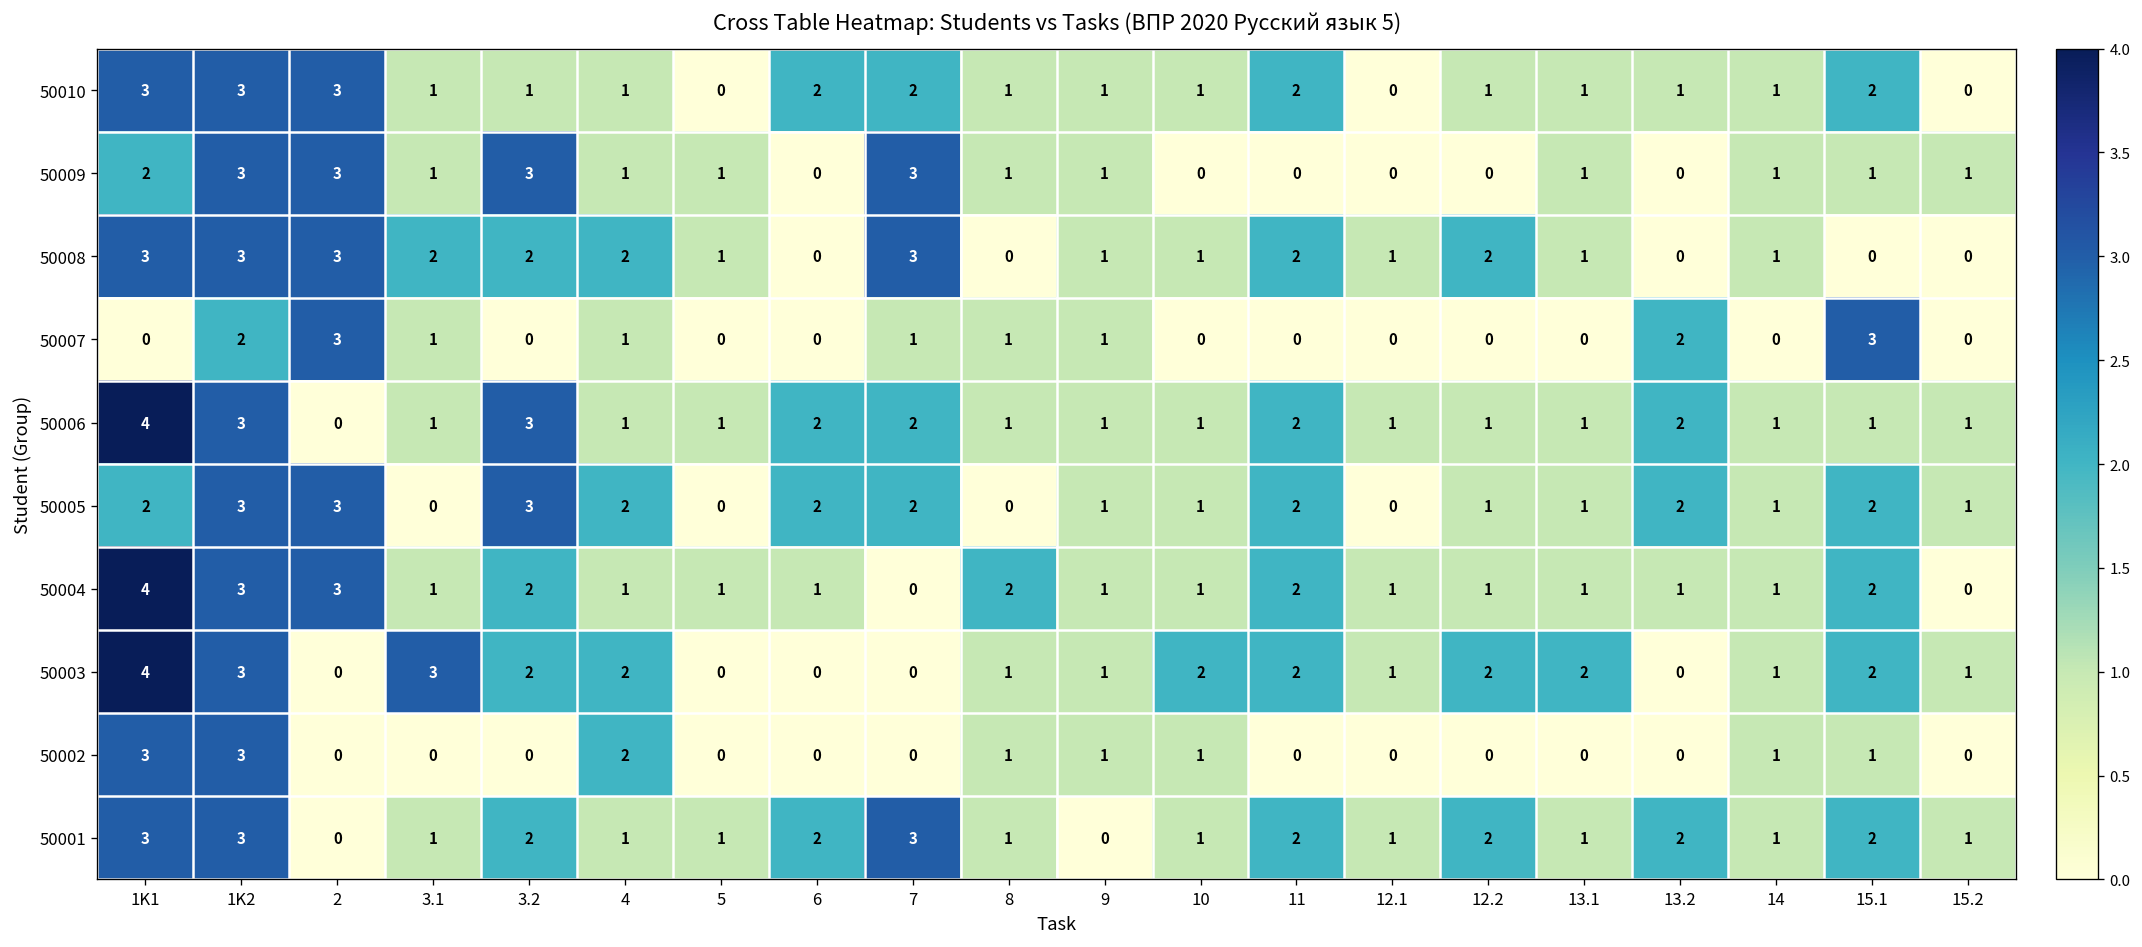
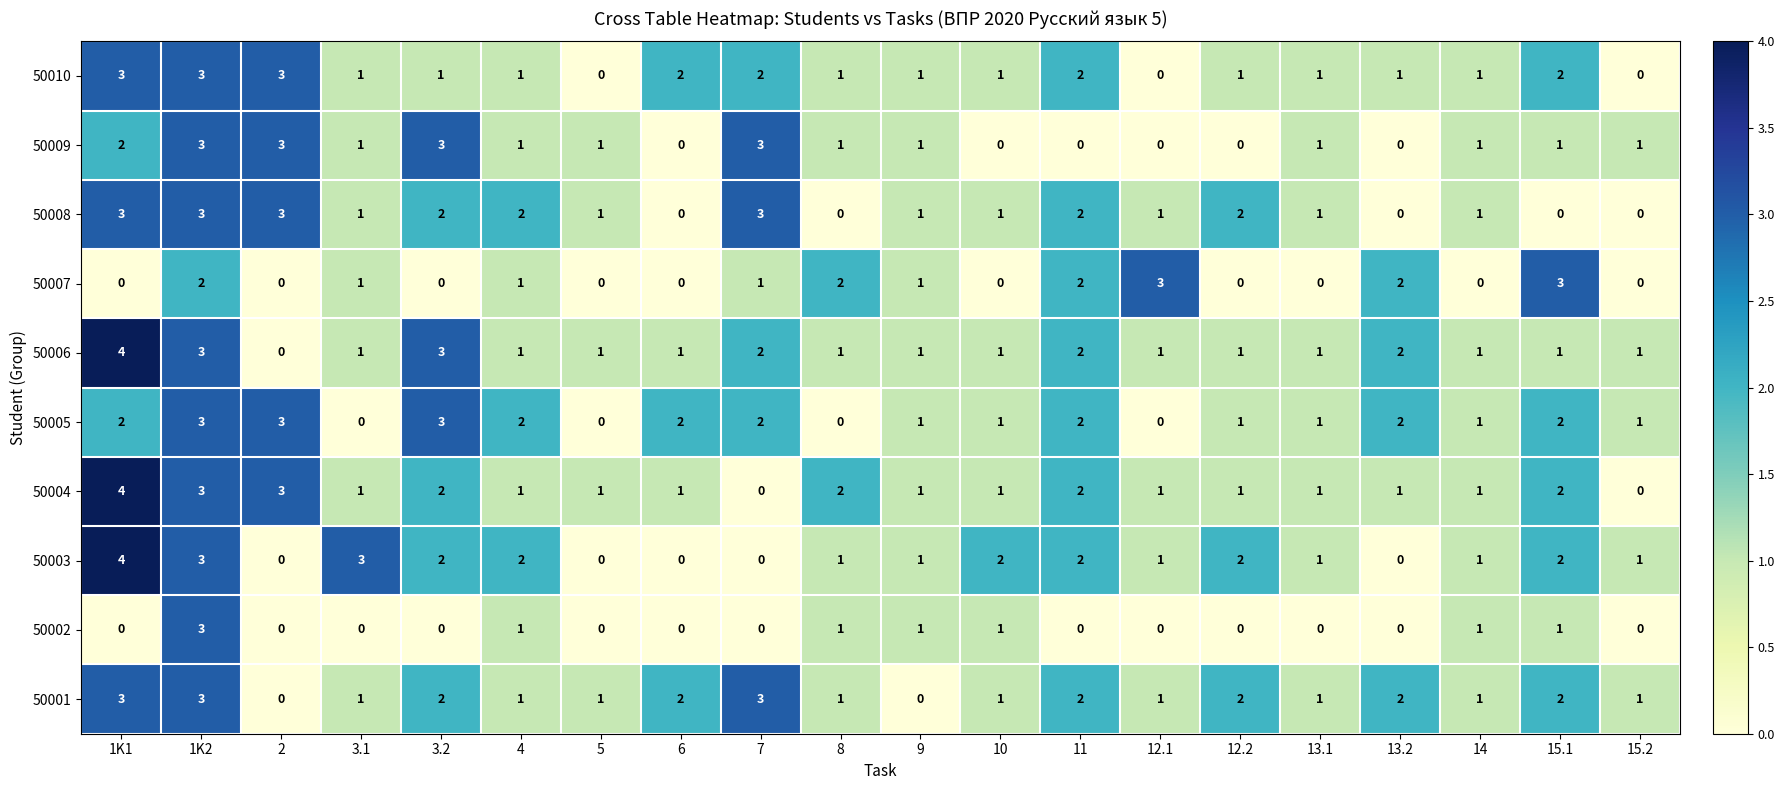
  {
    "50010": {
      "1K1": 3,
      "1K2": 3,
      "2": 3,
      "3.1": 1,
      "3.2": 1,
      "4": 1,
      "5": 0,
      "6": 2,
      "7": 2,
      "8": 1,
      "9": 1,
      "10": 1,
      "11": 2,
      "12.1": 0,
      "12.2": 1,
      "13.1": 1,
      "13.2": 1,
      "14": 1,
      "15.1": 2,
      "15.2": 0
    },
    "50009": {
      "1K1": 2,
      "1K2": 3,
      "2": 3,
      "3.1": 1,
      "3.2": 3,
      "4": 1,
      "5": 1,
      "6": 0,
      "7": 3,
      "8": 1,
      "9": 1,
      "10": 0,
      "11": 0,
      "12.1": 0,
      "12.2": 0,
      "13.1": 1,
      "13.2": 0,
      "14": 1,
      "15.1": 1,
      "15.2": 1
    },
    "50008": {
      "1K1": 3,
      "1K2": 3,
      "2": 3,
-     "3.1": 2,
+     "3.1": 1,
      "3.2": 2,
      "4": 2,
      "5": 1,
      "6": 0,
      "7": 3,
      "8": 0,
      "9": 1,
      "10": 1,
      "11": 2,
      "12.1": 1,
      "12.2": 2,
      "13.1": 1,
      "13.2": 0,
      "14": 1,
      "15.1": 0,
      "15.2": 0
    },
    "50007": {
      "1K1": 0,
      "1K2": 2,
-     "2": 3,
+     "2": 0,
      "3.1": 1,
      "3.2": 0,
      "4": 1,
      "5": 0,
      "6": 0,
      "7": 1,
-     "8": 1,
+     "8": 2,
      "9": 1,
      "10": 0,
-     "11": 0,
-     "12.1": 0,
+     "11": 2,
+     "12.1": 3,
      "12.2": 0,
      "13.1": 0,
      "13.2": 2,
      "14": 0,
      "15.1": 3,
      "15.2": 0
    },
    "50006": {
      "1K1": 4,
      "1K2": 3,
      "2": 0,
      "3.1": 1,
      "3.2": 3,
      "4": 1,
      "5": 1,
-     "6": 2,
+     "6": 1,
      "7": 2,
      "8": 1,
      "9": 1,
      "10": 1,
      "11": 2,
      "12.1": 1,
      "12.2": 1,
      "13.1": 1,
      "13.2": 2,
      "14": 1,
      "15.1": 1,
      "15.2": 1
    },
    "50005": {
      "1K1": 2,
      "1K2": 3,
      "2": 3,
      "3.1": 0,
      "3.2": 3,
      "4": 2,
      "5": 0,
      "6": 2,
      "7": 2,
      "8": 0,
      "9": 1,
      "10": 1,
      "11": 2,
      "12.1": 0,
      "12.2": 1,
      "13.1": 1,
      "13.2": 2,
      "14": 1,
      "15.1": 2,
      "15.2": 1
    },
    "50004": {
      "1K1": 4,
      "1K2": 3,
      "2": 3,
      "3.1": 1,
      "3.2": 2,
      "4": 1,
      "5": 1,
      "6": 1,
      "7": 0,
      "8": 2,
      "9": 1,
      "10": 1,
      "11": 2,
      "12.1": 1,
      "12.2": 1,
      "13.1": 1,
      "13.2": 1,
      "14": 1,
      "15.1": 2,
      "15.2": 0
    },
    "50003": {
      "1K1": 4,
      "1K2": 3,
      "2": 0,
      "3.1": 3,
      "3.2": 2,
      "4": 2,
      "5": 0,
      "6": 0,
      "7": 0,
      "8": 1,
      "9": 1,
      "10": 2,
      "11": 2,
      "12.1": 1,
      "12.2": 2,
-     "13.1": 2,
+     "13.1": 1,
      "13.2": 0,
      "14": 1,
      "15.1": 2,
      "15.2": 1
    },
    "50002": {
-     "1K1": 3,
+     "1K1": 0,
      "1K2": 3,
      "2": 0,
      "3.1": 0,
      "3.2": 0,
-     "4": 2,
+     "4": 1,
      "5": 0,
      "6": 0,
      "7": 0,
      "8": 1,
      "9": 1,
      "10": 1,
      "11": 0,
      "12.1": 0,
      "12.2": 0,
      "13.1": 0,
      "13.2": 0,
      "14": 1,
      "15.1": 1,
      "15.2": 0
    },
    "50001": {
      "1K1": 3,
      "1K2": 3,
      "2": 0,
      "3.1": 1,
      "3.2": 2,
      "4": 1,
      "5": 1,
      "6": 2,
      "7": 3,
      "8": 1,
      "9": 0,
      "10": 1,
      "11": 2,
      "12.1": 1,
      "12.2": 2,
      "13.1": 1,
      "13.2": 2,
      "14": 1,
      "15.1": 2,
      "15.2": 1
    }
  }
